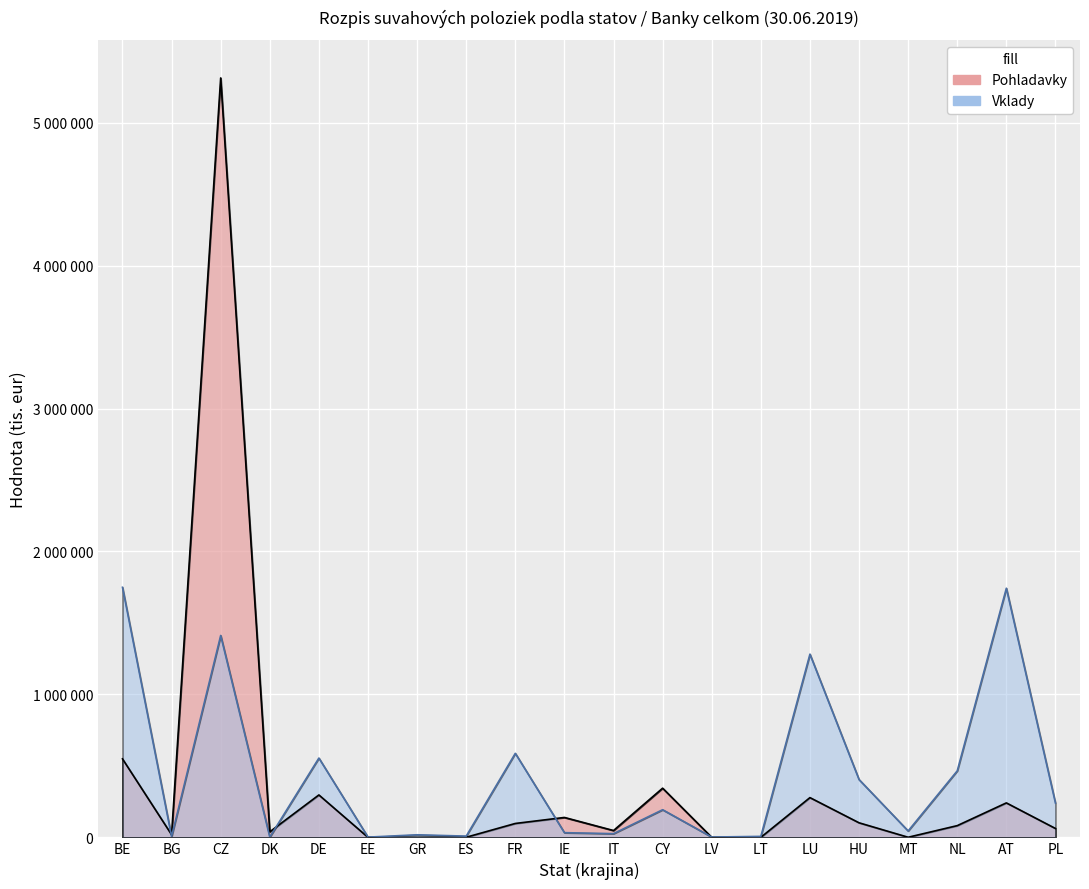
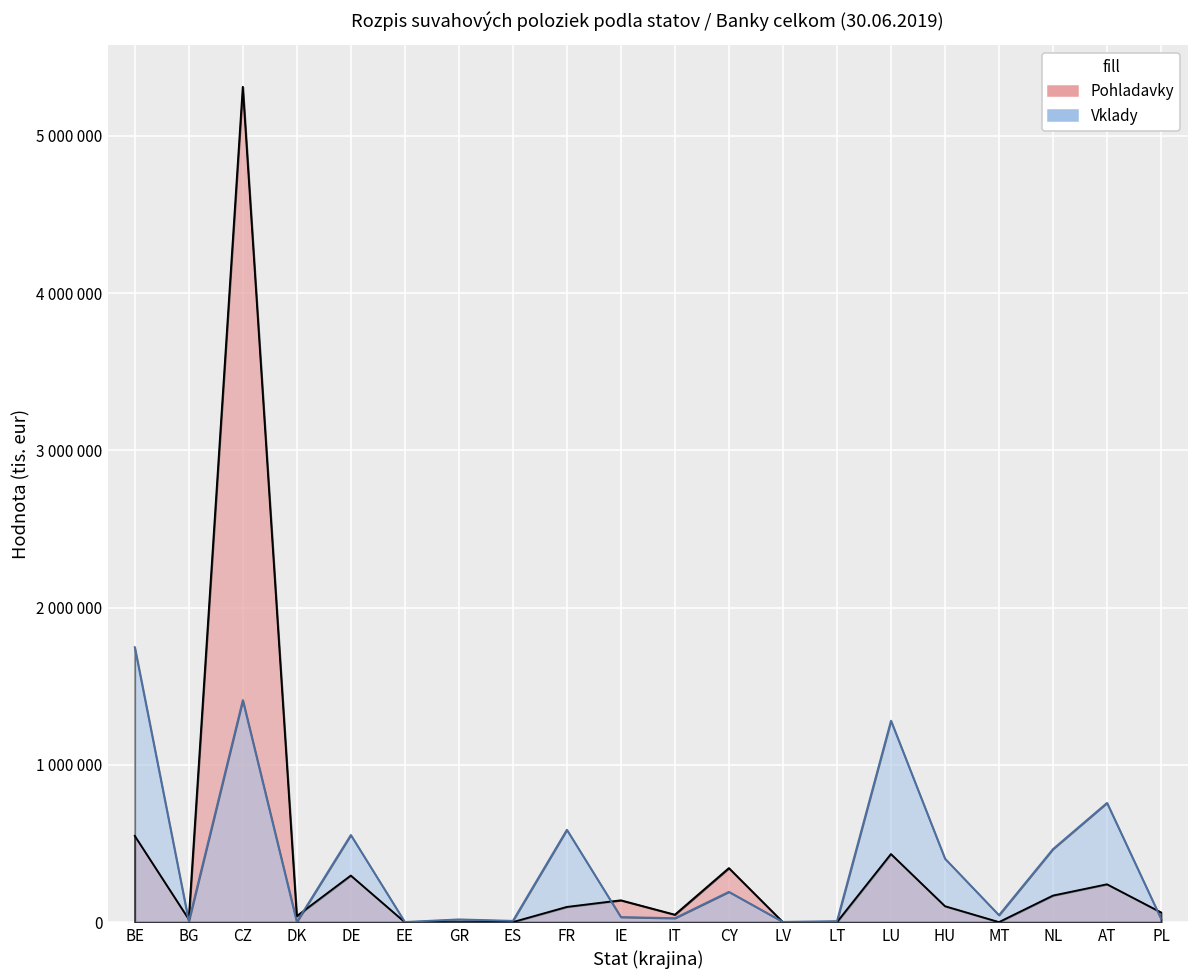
  {
    "Pohladavky": {
      "BE": 550000,
      "CZ": 5310000,
      "DK": 40000,
      "DE": 300000,
      "FR": 100000,
      "IE": 140000,
      "IT": 50000,
      "CY": 340000,
-     "LU": 280000,
+     "LU": 430000,
      "HU": 100000,
      "MT": 0,
-     "NL": 80000,
+     "NL": 170000,
      "AT": 240000,
      "PL": 60000
    },
    "Vklady": {
      "BE": 1750000,
      "CZ": 1410000,
      "DK": 0,
      "DE": 550000,
      "FR": 590000,
      "IE": 30000,
      "IT": 30000,
      "CY": 190000,
      "LU": 1280000,
      "HU": 400000,
      "MT": 40000,
      "NL": 470000,
-     "AT": 1740000,
-     "PL": 240000
+     "AT": 760000,
+     "PL": 20000
    }
  }
